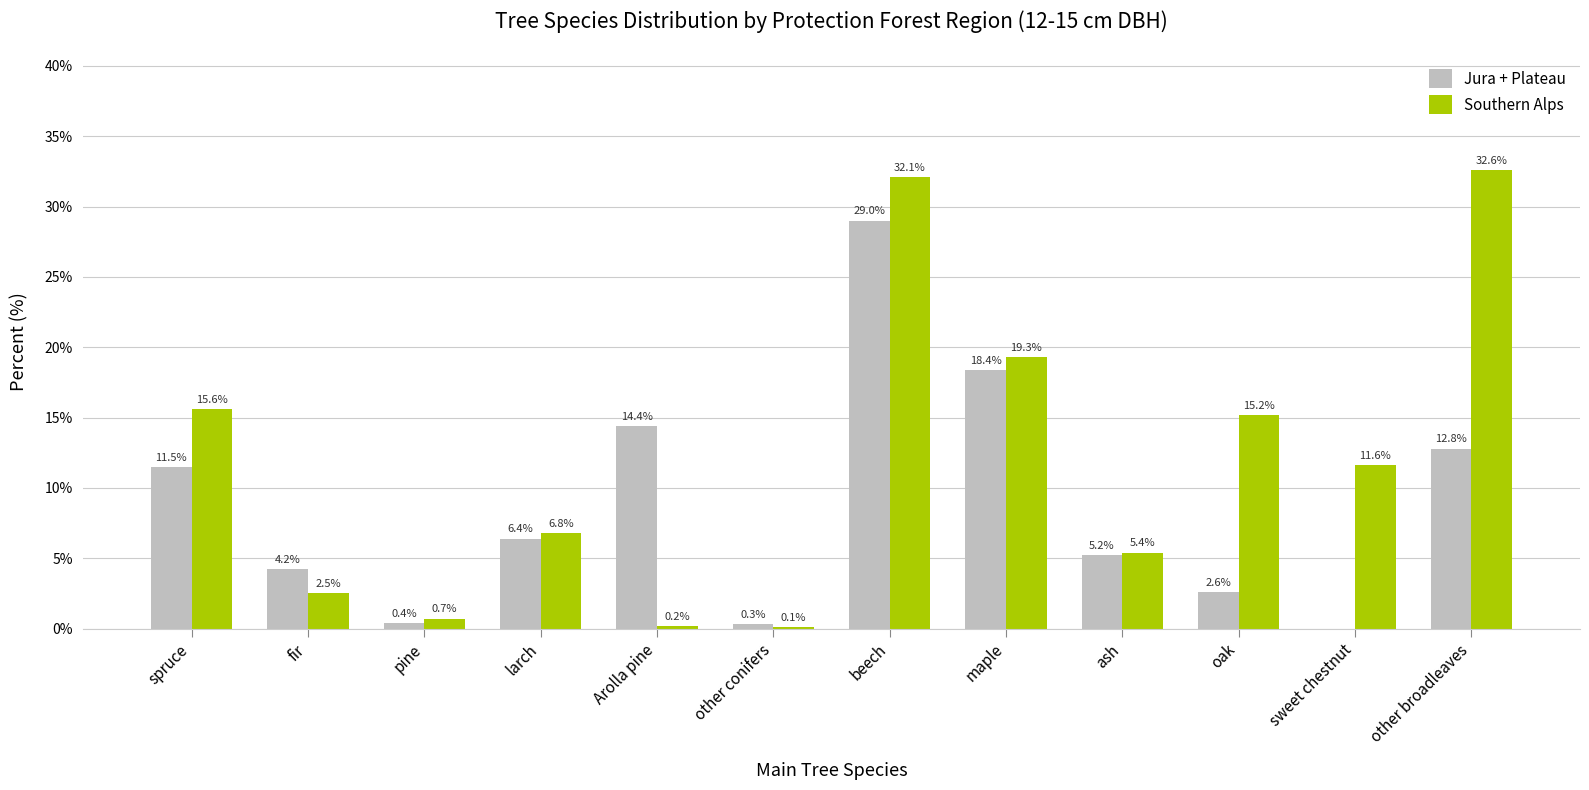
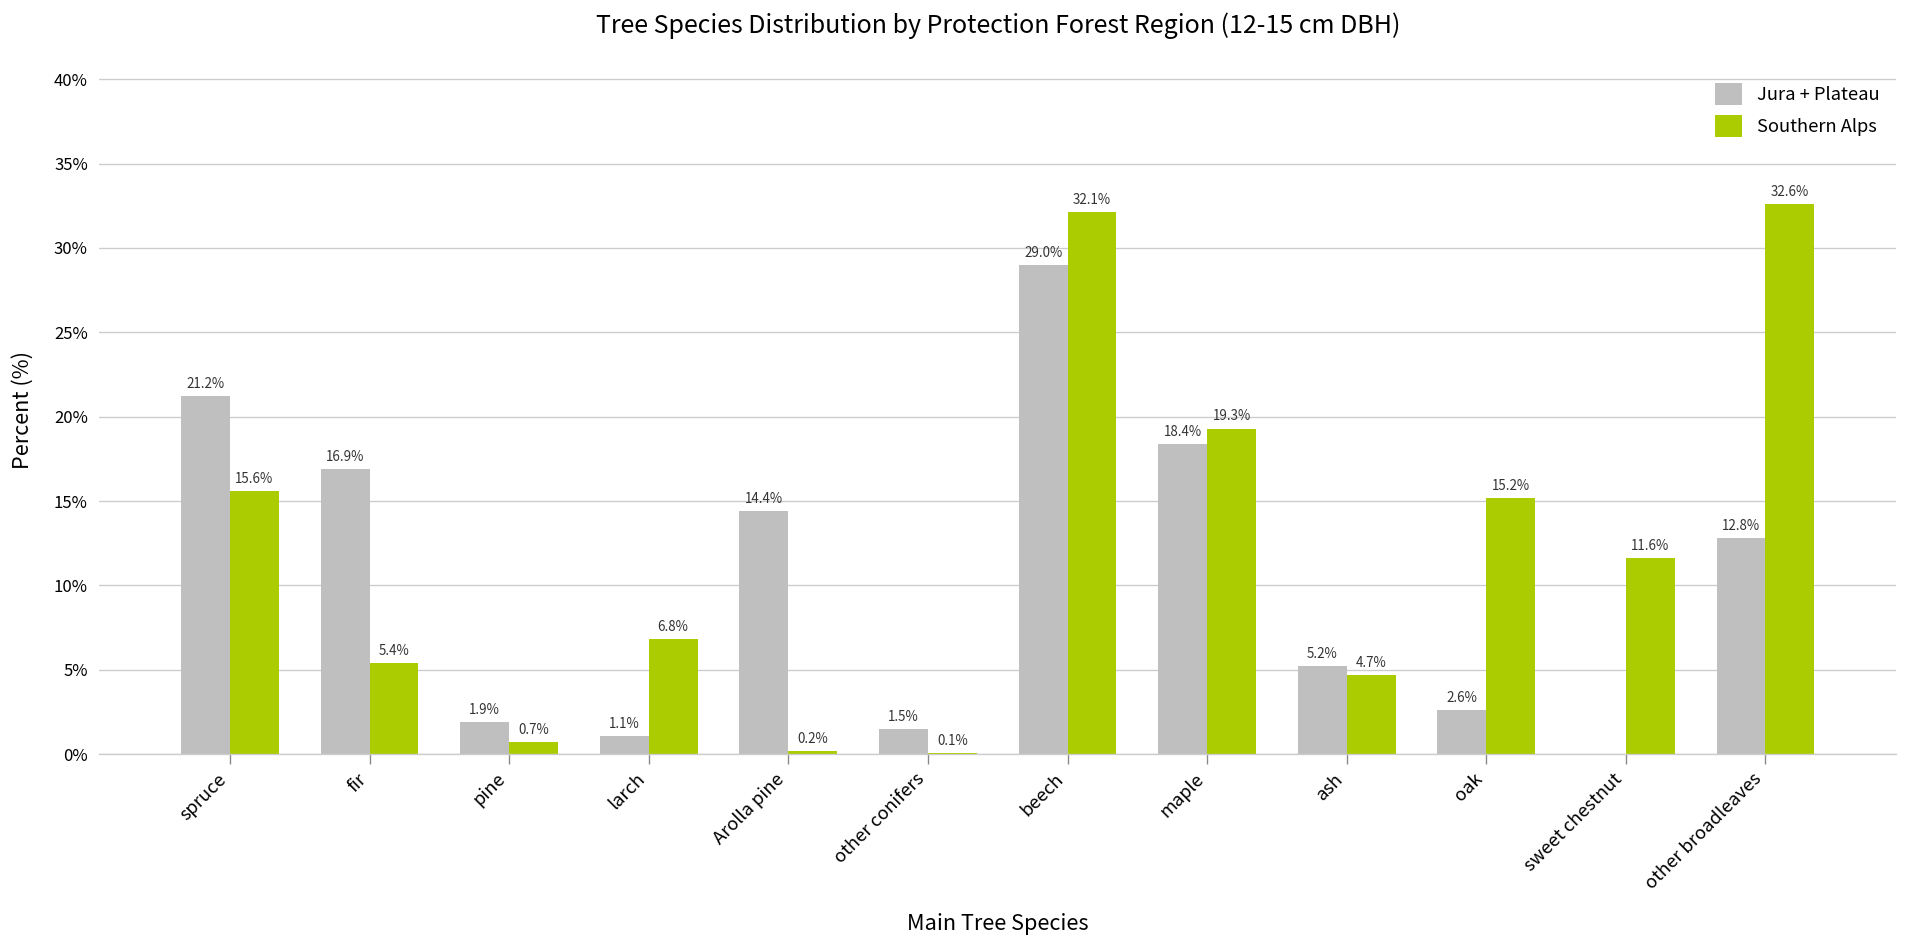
  {
    "Jura + Plateau": {
-     "spruce": "11.5%",
-     "fir": "4.2%",
-     "pine": "0.4%",
-     "larch": "6.4%",
+     "spruce": "21.2%",
+     "fir": "16.9%",
+     "pine": "1.9%",
+     "larch": "1.1%",
      "Arolla pine": "14.4%",
-     "other conifers": "0.3%",
+     "other conifers": "1.5%",
      "beech": "29.0%",
      "maple": "18.4%",
      "ash": "5.2%",
      "oak": "2.6%",
      "other broadleaves": "12.8%"
    },
    "Southern Alps": {
      "spruce": "15.6%",
-     "fir": "2.5%",
+     "fir": "5.4%",
      "pine": "0.7%",
      "larch": "6.8%",
      "Arolla pine": "0.2%",
      "other conifers": "0.1%",
      "beech": "32.1%",
      "maple": "19.3%",
-     "ash": "5.4%",
+     "ash": "4.7%",
      "oak": "15.2%",
      "sweet chestnut": "11.6%",
      "other broadleaves": "32.6%"
    }
  }
